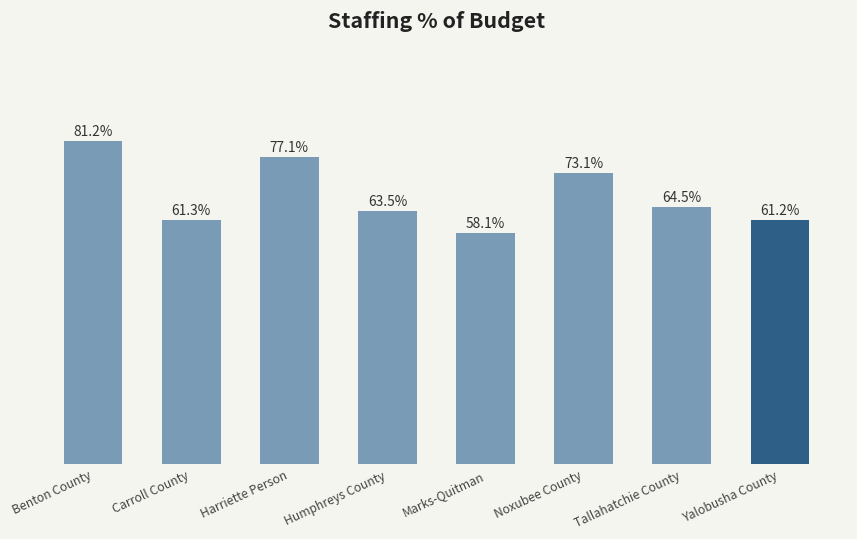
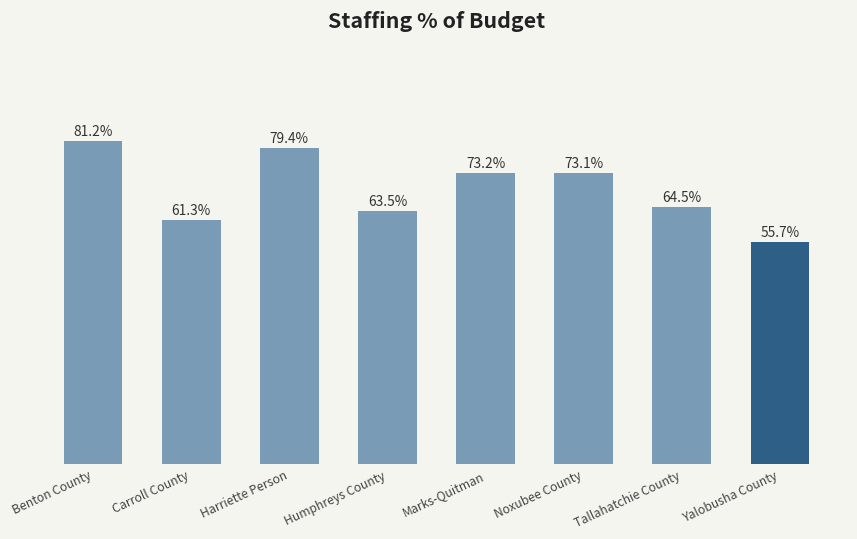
  {
    "Benton County": "81.2%",
    "Carroll County": "61.3%",
-   "Harriette Person": "77.1%",
+   "Harriette Person": "79.4%",
    "Humphreys County": "63.5%",
-   "Marks-Quitman": "58.1%",
+   "Marks-Quitman": "73.2%",
    "Noxubee County": "73.1%",
    "Tallahatchie County": "64.5%",
-   "Yalobusha County": "61.2%"
+   "Yalobusha County": "55.7%"
  }
